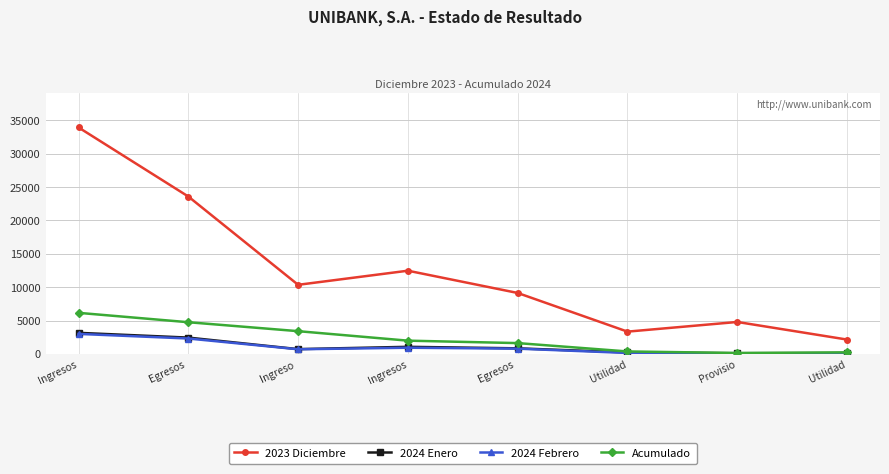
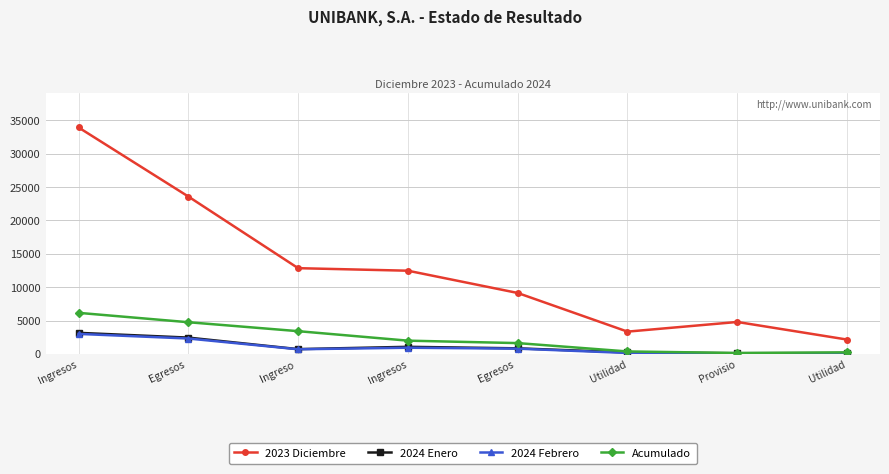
  {
    "2023 Diciembre": {
-     "Ingreso": 10000,
+     "Ingreso": 13000,
      "Provisio": 5000
    },
    "Acumulado": {
      "Ingreso": 3000
    }
  }
